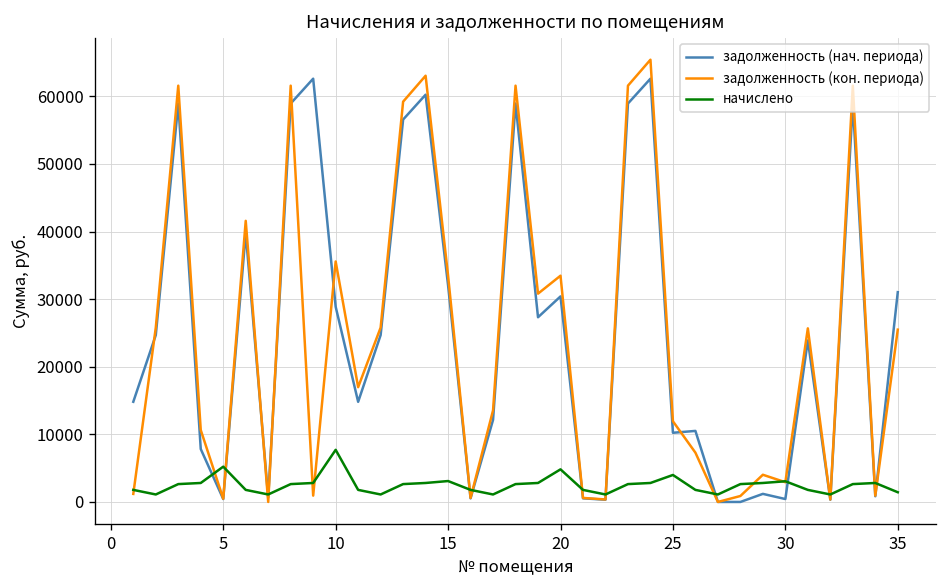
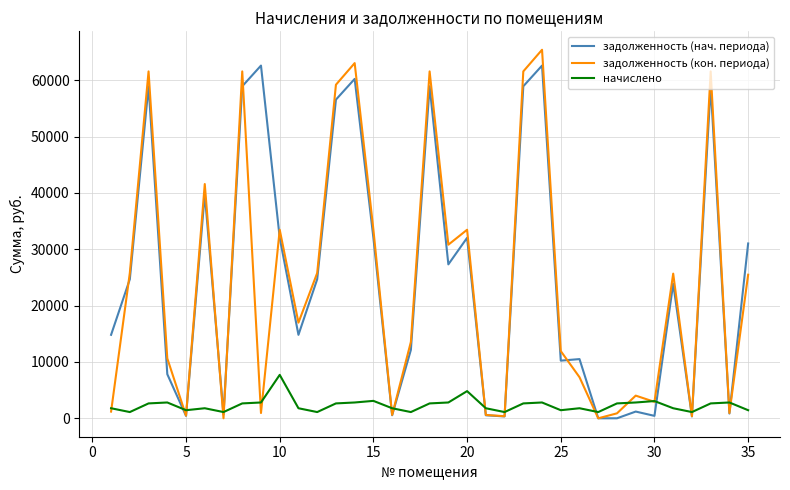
  {
    "задолженность (нач. периода)": {
-     "10": 29000,
+     "10": 32000,
      "15": 32000,
-     "20": 30000,
+     "20": 32000,
      "25": 10000,
      "30": 0,
      "35": 31000
    },
    "задолженность (кон. периода)": {
-     "10": 36000,
+     "10": 33000,
      "15": 33000,
      "20": 33000,
      "25": 12000,
      "35": 25000
    },
    "начислено": {
-     "5": 5000,
+     "5": 1000,
      "10": 8000,
      "15": 3000,
      "20": 5000,
-     "25": 4000,
+     "25": 1000,
      "35": 1000
    }
  }
